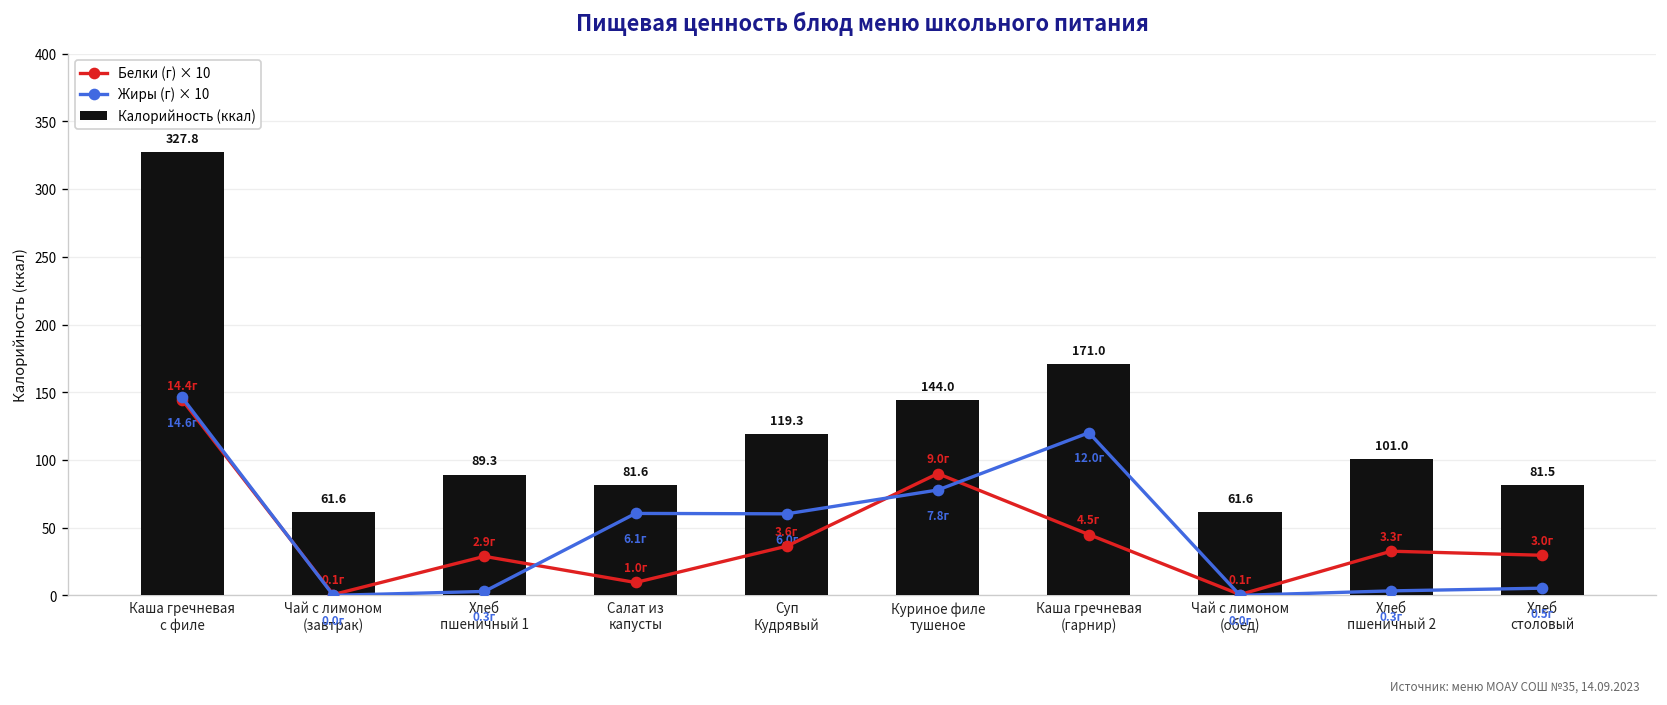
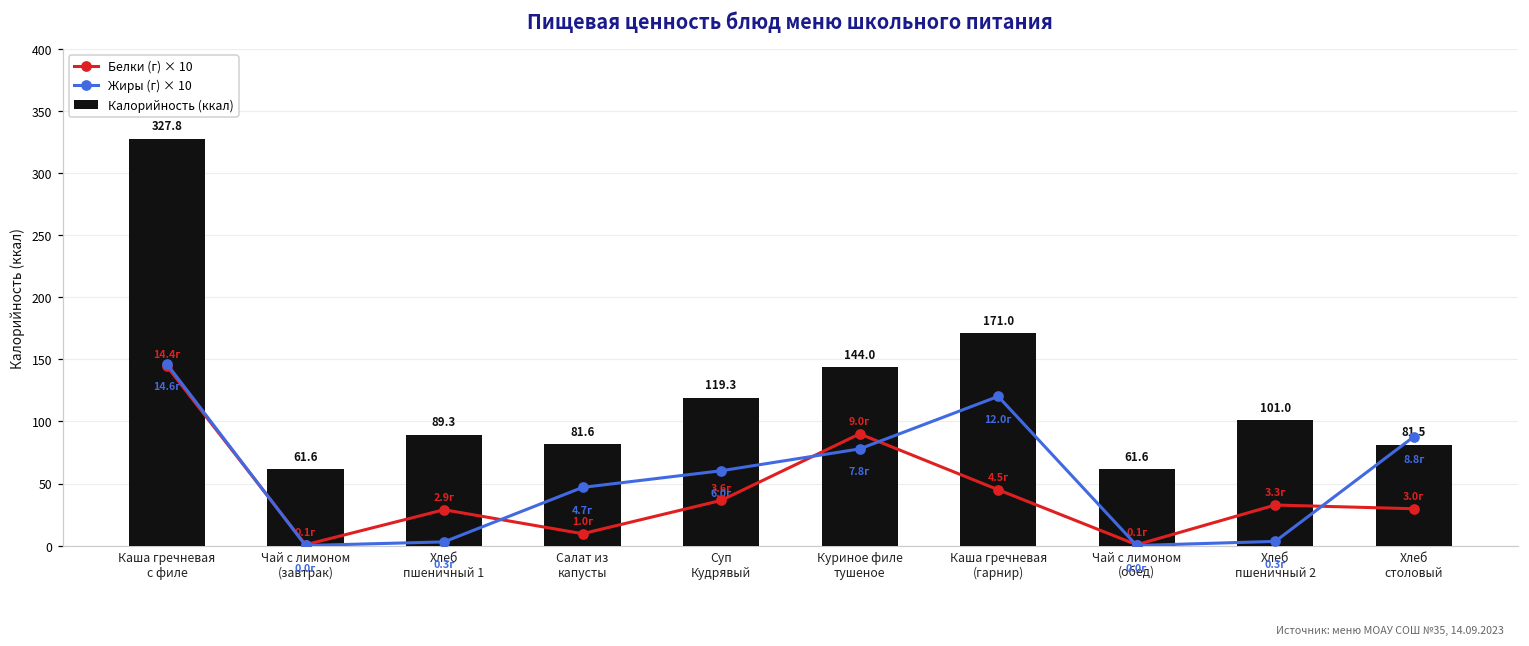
  {
    "Калорийность (ккал)": {
      "Каша гречневая с филе": "327.8",
      "Чай с лимоном (завтрак)": "61.6",
      "Хлеб пшеничный 1": "89.3",
      "Салат из капусты": "81.6",
      "Суп Кудрявый": "119.3",
      "Куриное филе тушеное": "144.0",
      "Каша гречневая (гарнир)": "171.0",
      "Чай с лимоном (обед)": "61.6",
      "Хлеб пшеничный 2": "101.0",
      "Хлеб столовый": "81.5"
    },
    "Белки (г) × 10": {
      "Хлеб пшеничный 1": "29",
      "Салат из капусты": "10",
      "Суп Кудрявый": "36",
      "Куриное филе тушеное": "90",
      "Каша гречневая (гарнир)": "45",
      "Хлеб пшеничный 2": "33",
      "Хлеб столовый": "30"
    },
    "Жиры (г) × 10": {
-     "Салат из капусты": "6.1г",
-     "Хлеб столовый": "0.5г"
+     "Салат из капусты": "4.7г",
+     "Хлеб столовый": "8.8г"
    }
  }
